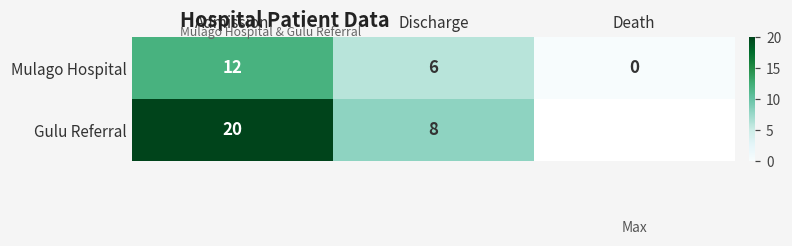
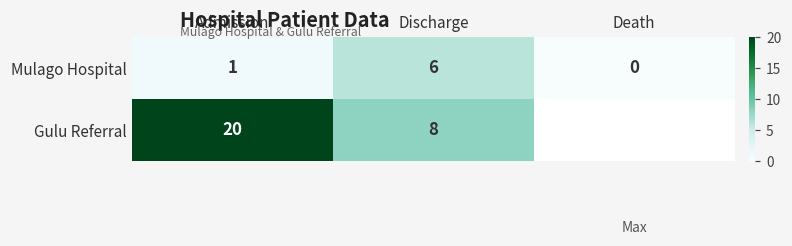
  {
    "Mulago Hospital": {
-     "Admission": 12,
+     "Admission": 1,
      "Discharge": 6,
      "Death": 0
    },
    "Gulu Referral": {
      "Admission": 20,
      "Discharge": 8
    }
  }
